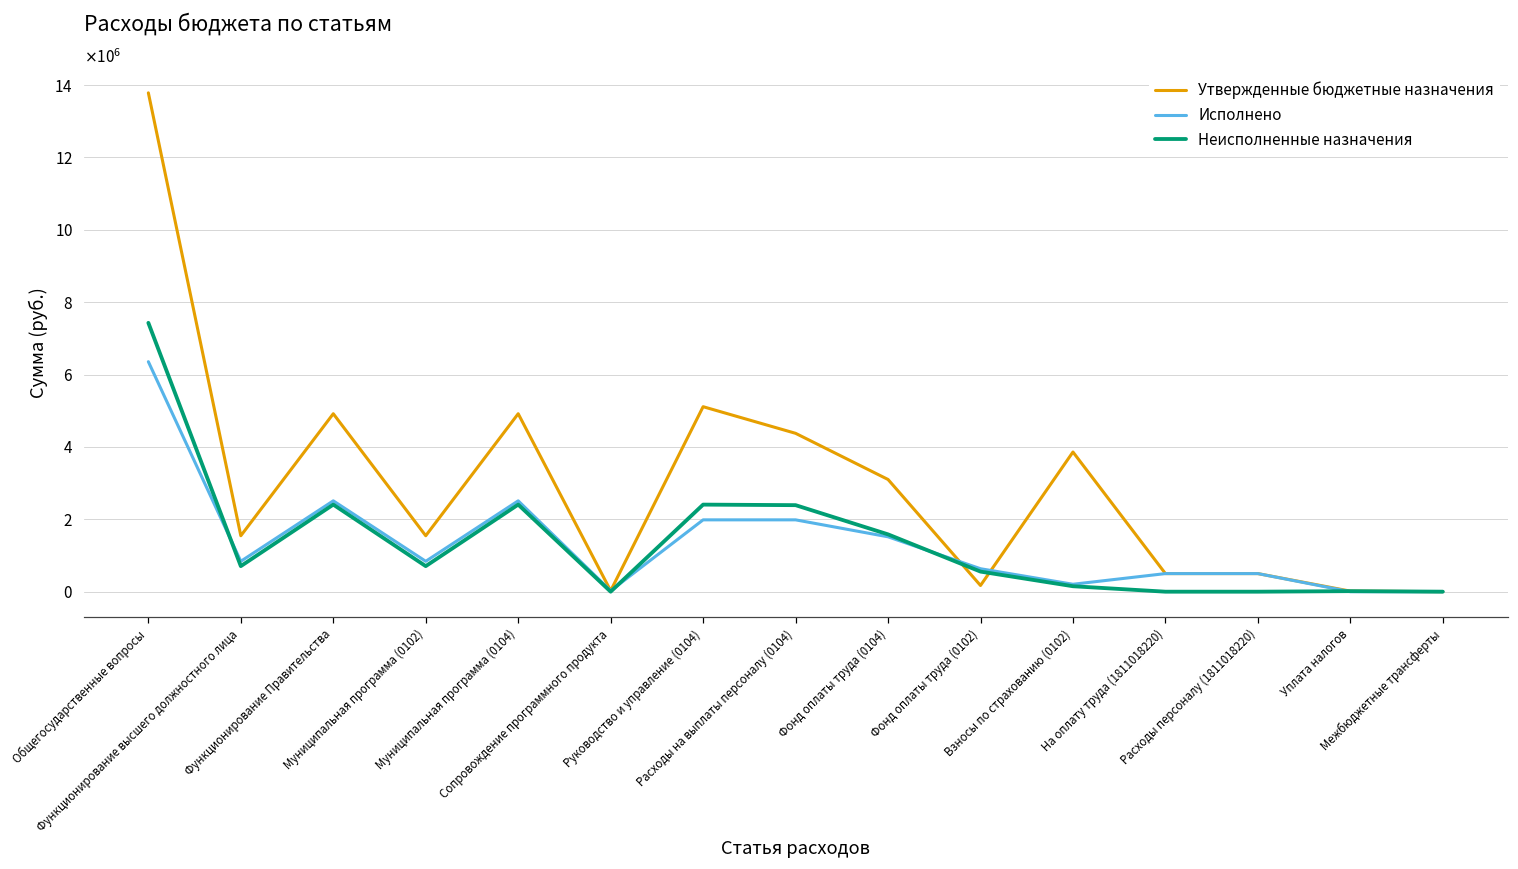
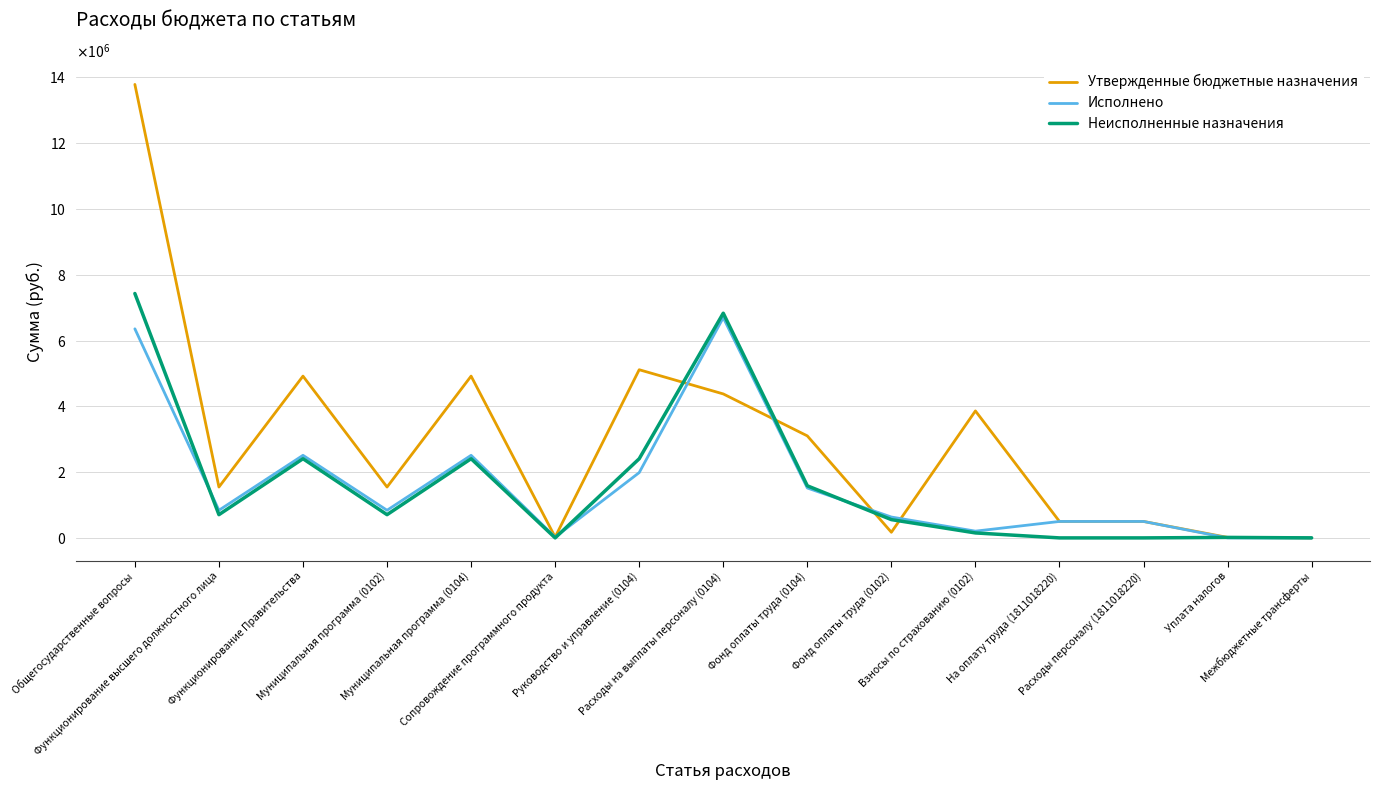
  {
    "Утвержденные бюджетные назначения": {
      "Общегосударственные вопросы": 13800000,
      "Функционирование высшего должностного лица": 1500000,
      "Функционирование Правительства": 4900000,
      "Муниципальная программа (0102)": 1500000,
      "Муниципальная программа (0104)": 4900000,
      "Руководство и управление (0104)": 5100000,
      "Расходы на выплаты персоналу (0104)": 4400000,
      "Фонд оплаты труда (0104)": 3100000,
      "Фонд оплаты труда (0102)": 200000,
      "Взносы по страхованию (0102)": 3900000
    },
    "Исполнено": {
      "Общегосударственные вопросы": 6400000,
      "Функционирование высшего должностного лица": 800000,
      "Функционирование Правительства": 2500000,
      "Муниципальная программа (0102)": 800000,
      "Муниципальная программа (0104)": 2500000,
      "Руководство и управление (0104)": 2000000,
-     "Расходы на выплаты персоналу (0104)": 2000000,
+     "Расходы на выплаты персоналу (0104)": 6700000,
      "Фонд оплаты труда (0102)": 600000
    },
    "Неисполненные назначения": {
      "Общегосударственные вопросы": 7400000,
      "Функционирование высшего должностного лица": 700000,
      "Функционирование Правительства": 2400000,
      "Муниципальная программа (0102)": 700000,
      "Муниципальная программа (0104)": 2400000,
      "Руководство и управление (0104)": 2400000,
-     "Расходы на выплаты персоналу (0104)": 2400000,
+     "Расходы на выплаты персоналу (0104)": 6800000,
      "Фонд оплаты труда (0102)": 600000,
      "На оплату труда (1811018220)": 0,
      "Расходы персоналу (1811018220)": 0
    }
  }
